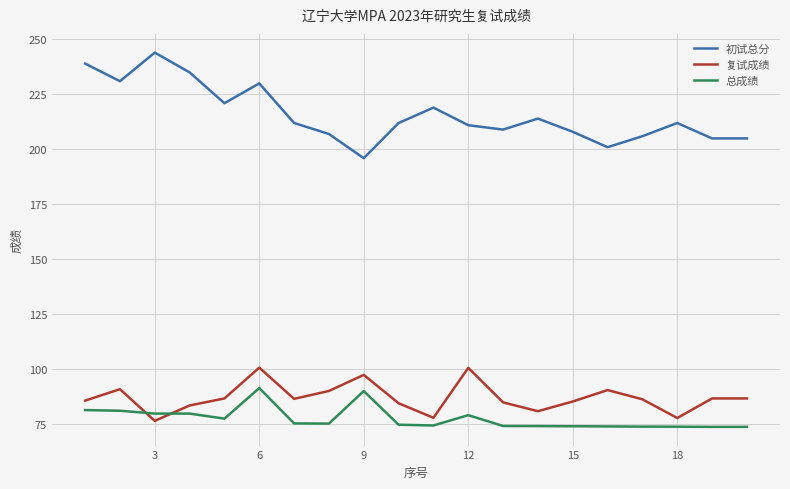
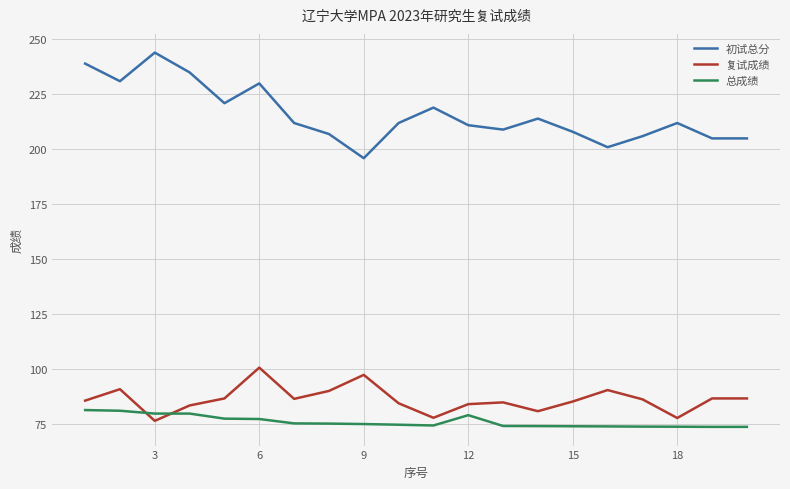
  {
    "初试总分": {
      "3": 244,
      "6": 230,
      "9": 196,
      "12": 211,
      "15": 208,
      "18": 212
    },
    "复试成绩": {
      "3": 77,
      "6": 101,
      "9": 98,
-     "12": 101,
+     "12": 84,
      "15": 85,
      "18": 78
    },
    "总成绩": {
      "3": 80,
-     "6": 92,
-     "9": 90,
+     "6": 77,
+     "9": 75,
      "12": 79,
      "15": 74,
      "18": 74
    }
  }
